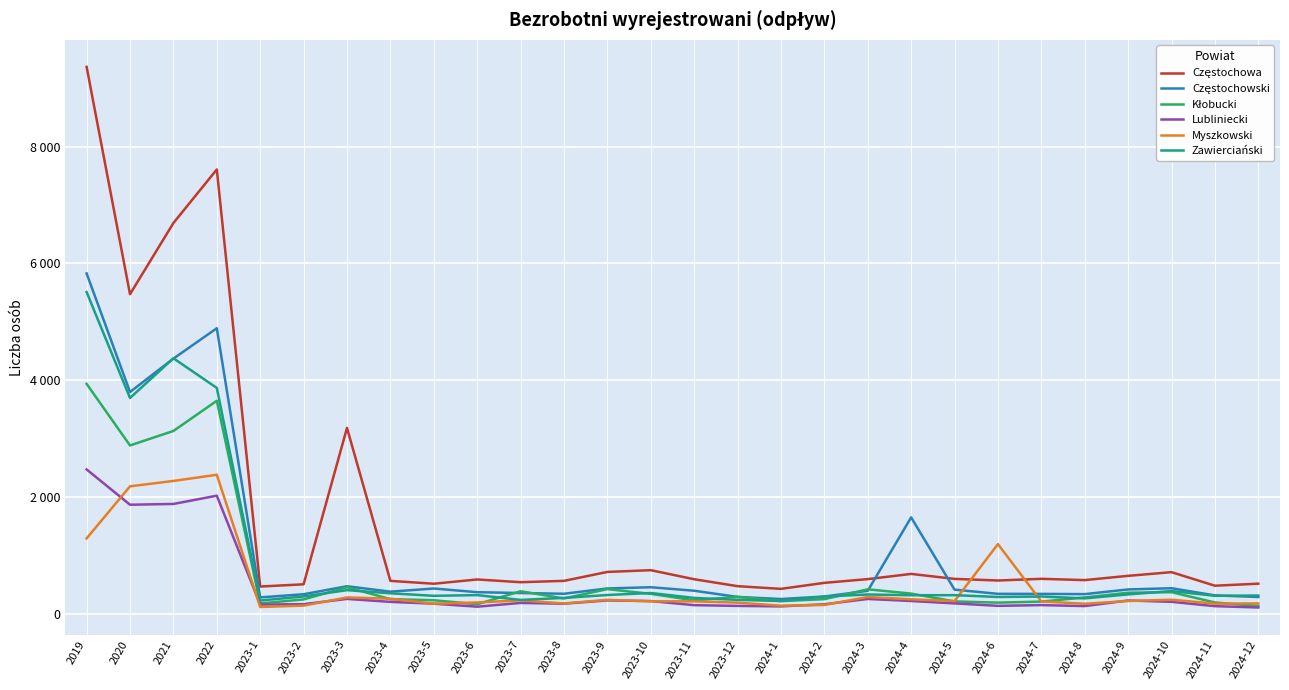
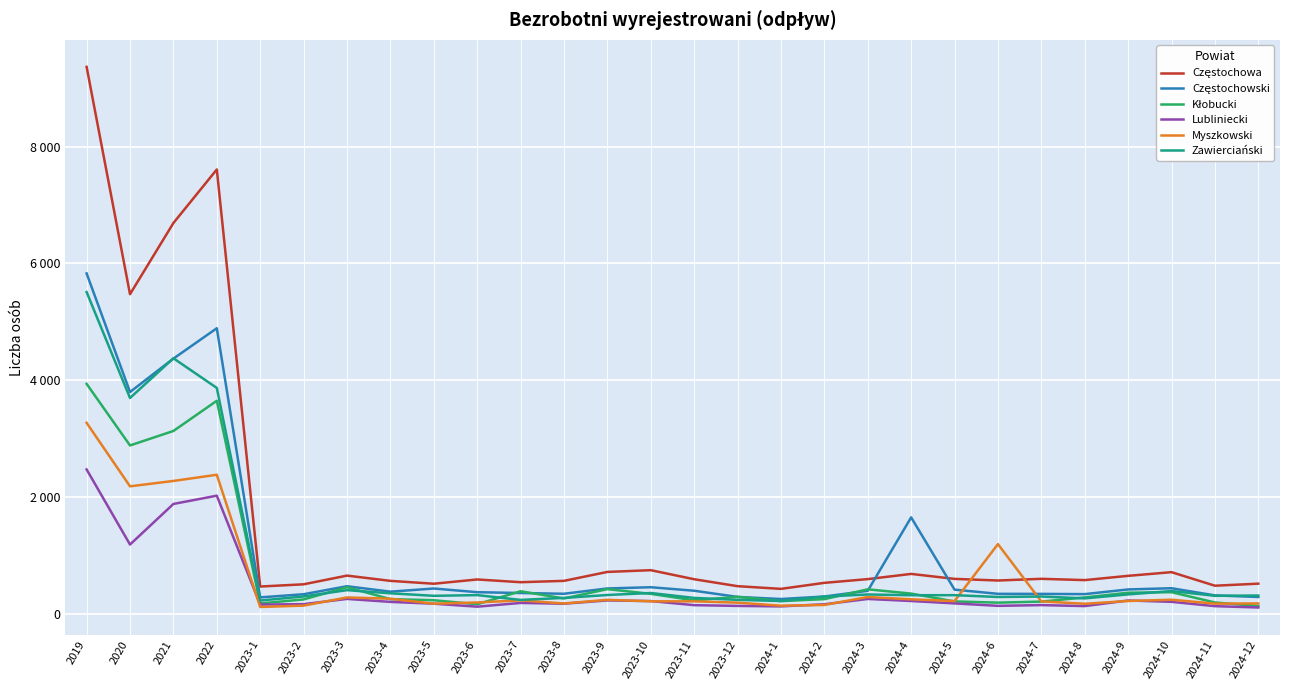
  {
    "Częstochowa": {
      "2019": 9400,
      "2020": 5500,
      "2021": 6700,
      "2022": 7600,
      "2023-1": 500,
      "2023-2": 500,
-     "2023-3": 3200,
+     "2023-3": 700,
      "2023-4": 600,
      "2023-5": 500,
      "2023-6": 600,
      "2023-7": 500,
      "2023-8": 600,
      "2023-9": 700,
      "2023-10": 700,
      "2023-11": 600,
      "2023-12": 500,
      "2024-1": 400,
      "2024-2": 500,
      "2024-3": 600,
      "2024-4": 700,
      "2024-5": 600,
      "2024-6": 600,
      "2024-7": 600,
      "2024-8": 600,
      "2024-9": 600,
      "2024-10": 700,
      "2024-11": 500,
      "2024-12": 500
    },
    "Częstochowski": {
      "2019": 5800,
      "2020": 3800,
      "2022": 4900,
      "2023-1": 300,
      "2023-5": 400,
      "2023-6": 400,
      "2023-8": 300,
      "2023-10": 500,
      "2023-11": 400,
      "2024-4": 1600,
      "2024-5": 400,
      "2024-6": 300,
      "2024-7": 300,
      "2024-8": 300,
      "2024-9": 400,
      "2024-10": 400
    },
    "Lubliniecki": {
      "2019": 2500,
-     "2020": 1900,
+     "2020": 1200,
      "2021": 1900,
      "2022": 2000,
      "2023-4": 200,
      "2023-11": 100,
      "2023-12": 100,
      "2024-6": 100,
      "2024-7": 100
    },
    "Myszkowski": {
-     "2019": 1300,
+     "2019": 3300,
      "2020": 2200,
      "2021": 2300,
      "2022": 2400,
      "2023-12": 200,
      "2024-6": 1200
    }
  }
